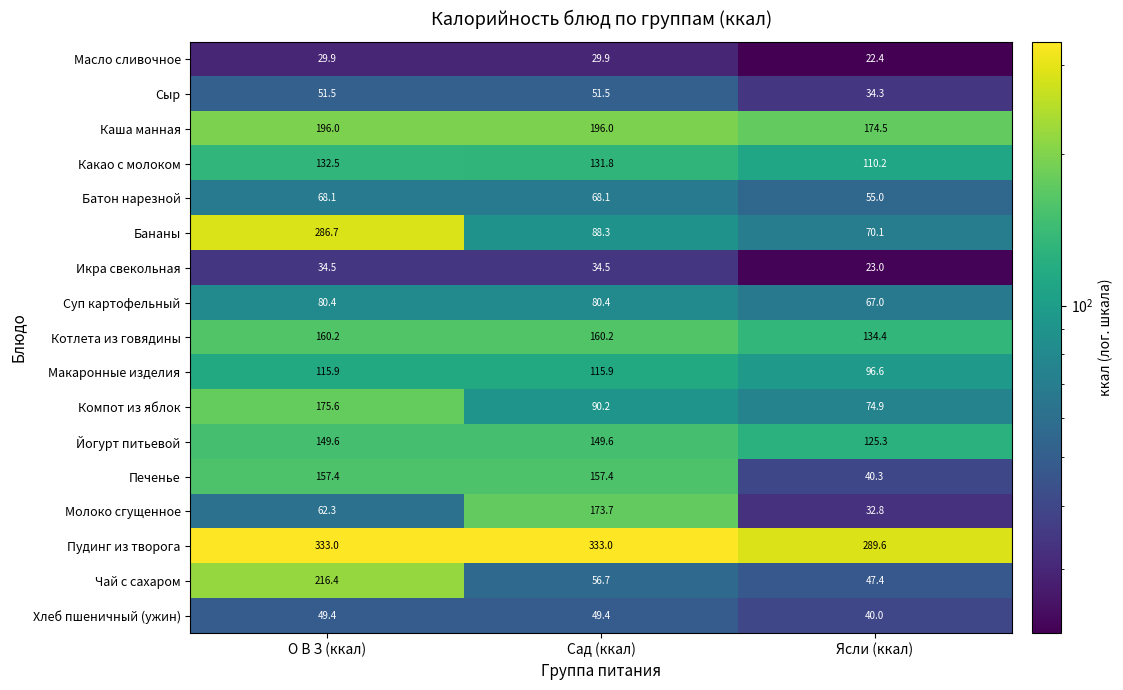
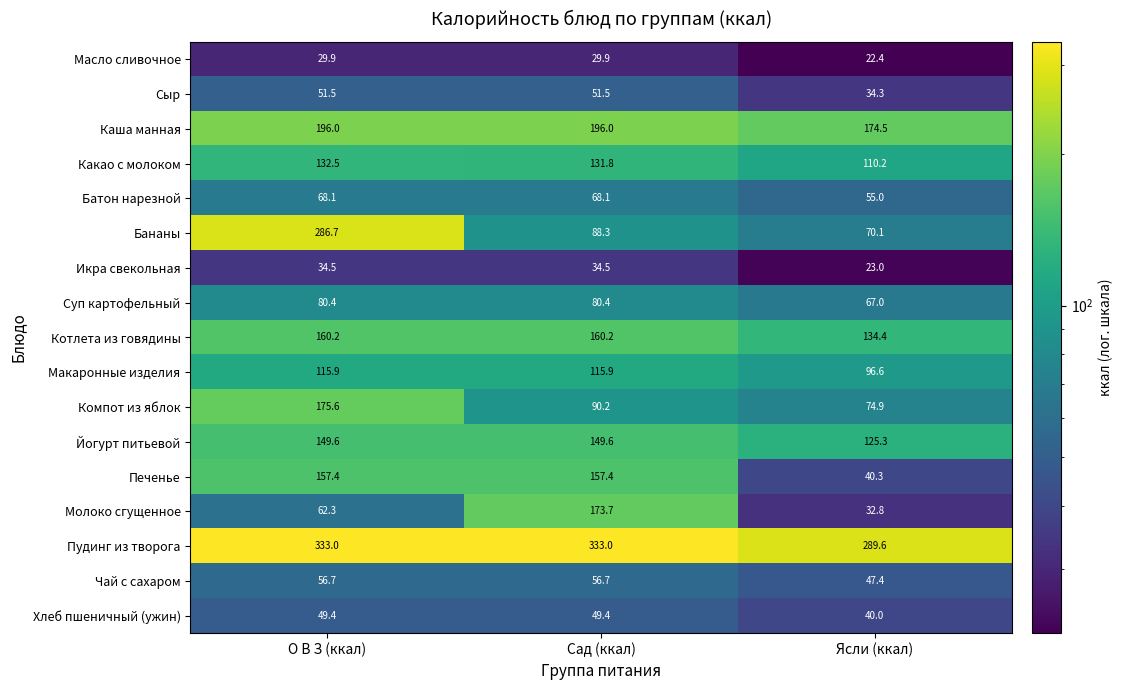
  {
    "Масло сливочное": {
      "О В З (ккал)": 29.9,
      "Сад (ккал)": 29.9,
      "Ясли (ккал)": 22.4
    },
    "Сыр": {
      "О В З (ккал)": 51.5,
      "Сад (ккал)": 51.5,
      "Ясли (ккал)": 34.3
    },
    "Каша манная": {
      "О В З (ккал)": 196.0,
      "Сад (ккал)": 196.0,
      "Ясли (ккал)": 174.5
    },
    "Какао с молоком": {
      "О В З (ккал)": 132.5,
      "Сад (ккал)": 131.8,
      "Ясли (ккал)": 110.2
    },
    "Батон нарезной": {
      "О В З (ккал)": 68.1,
      "Сад (ккал)": 68.1,
      "Ясли (ккал)": 55.0
    },
    "Бананы": {
      "О В З (ккал)": 286.7,
      "Сад (ккал)": 88.3,
      "Ясли (ккал)": 70.1
    },
    "Икра свекольная": {
      "О В З (ккал)": 34.5,
      "Сад (ккал)": 34.5,
      "Ясли (ккал)": 23.0
    },
    "Суп картофельный": {
      "О В З (ккал)": 80.4,
      "Сад (ккал)": 80.4,
      "Ясли (ккал)": 67.0
    },
    "Котлета из говядины": {
      "О В З (ккал)": 160.2,
      "Сад (ккал)": 160.2,
      "Ясли (ккал)": 134.4
    },
    "Макаронные изделия": {
      "О В З (ккал)": 115.9,
      "Сад (ккал)": 115.9,
      "Ясли (ккал)": 96.6
    },
    "Компот из яблок": {
      "О В З (ккал)": 175.6,
      "Сад (ккал)": 90.2,
      "Ясли (ккал)": 74.9
    },
    "Йогурт питьевой": {
      "О В З (ккал)": 149.6,
      "Сад (ккал)": 149.6,
      "Ясли (ккал)": 125.3
    },
    "Печенье": {
      "О В З (ккал)": 157.4,
      "Сад (ккал)": 157.4,
      "Ясли (ккал)": 40.3
    },
    "Молоко сгущенное": {
      "О В З (ккал)": 62.3,
      "Сад (ккал)": 173.7,
      "Ясли (ккал)": 32.8
    },
    "Пудинг из творога": {
      "О В З (ккал)": 333.0,
      "Сад (ккал)": 333.0,
      "Ясли (ккал)": 289.6
    },
    "Чай с сахаром": {
-     "О В З (ккал)": 216.4,
+     "О В З (ккал)": 56.7,
      "Сад (ккал)": 56.7,
      "Ясли (ккал)": 47.4
    },
    "Хлеб пшеничный (ужин)": {
      "О В З (ккал)": 49.4,
      "Сад (ккал)": 49.4,
      "Ясли (ккал)": 40.0
    }
  }
